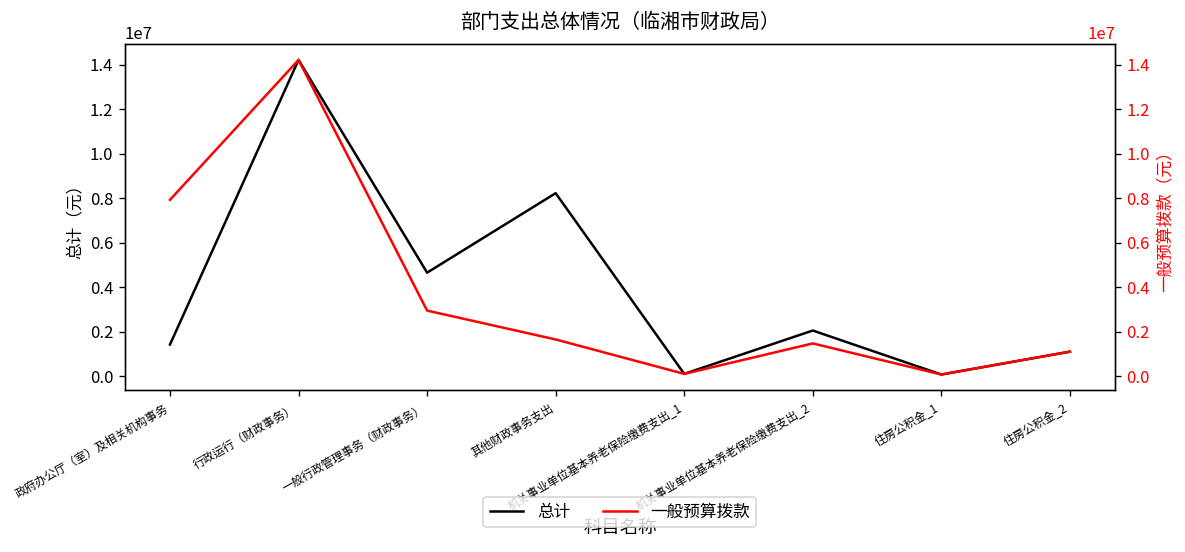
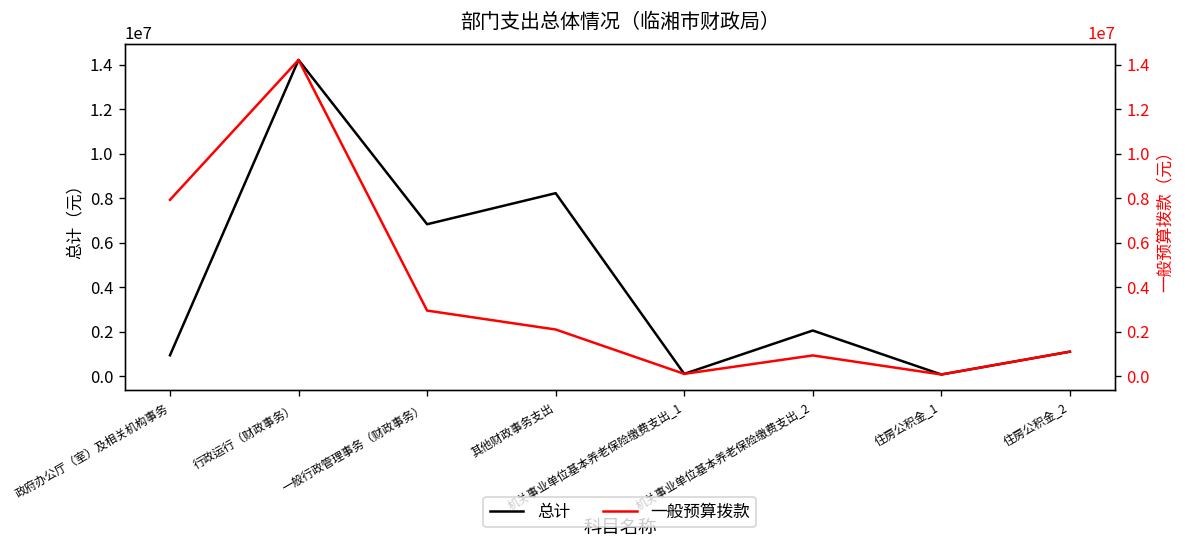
  {
    "总计": {
-     "政府办公厅（室）及相关机构事务": 1400000,
+     "政府办公厅（室）及相关机构事务": 900000,
      "行政运行（财政事务）": 14200000,
-     "一般行政管理事务（财政事务）": 4700000,
+     "一般行政管理事务（财政事务）": 6800000,
      "其他财政事务支出": 8200000,
      "机关事业单位基本养老保险缴费支出_1": 100000,
      "机关事业单位基本养老保险缴费支出_2": 2100000,
      "住房公积金_1": 100000,
      "住房公积金_2": 1100000
    },
    "一般预算拨款": {
      "政府办公厅（室）及相关机构事务": 7900000,
      "行政运行（财政事务）": 14200000,
      "一般行政管理事务（财政事务）": 3000000,
-     "其他财政事务支出": 1700000,
+     "其他财政事务支出": 2100000,
      "机关事业单位基本养老保险缴费支出_1": 100000,
-     "机关事业单位基本养老保险缴费支出_2": 1500000,
+     "机关事业单位基本养老保险缴费支出_2": 900000,
      "住房公积金_1": 100000,
      "住房公积金_2": 1100000
    }
  }
